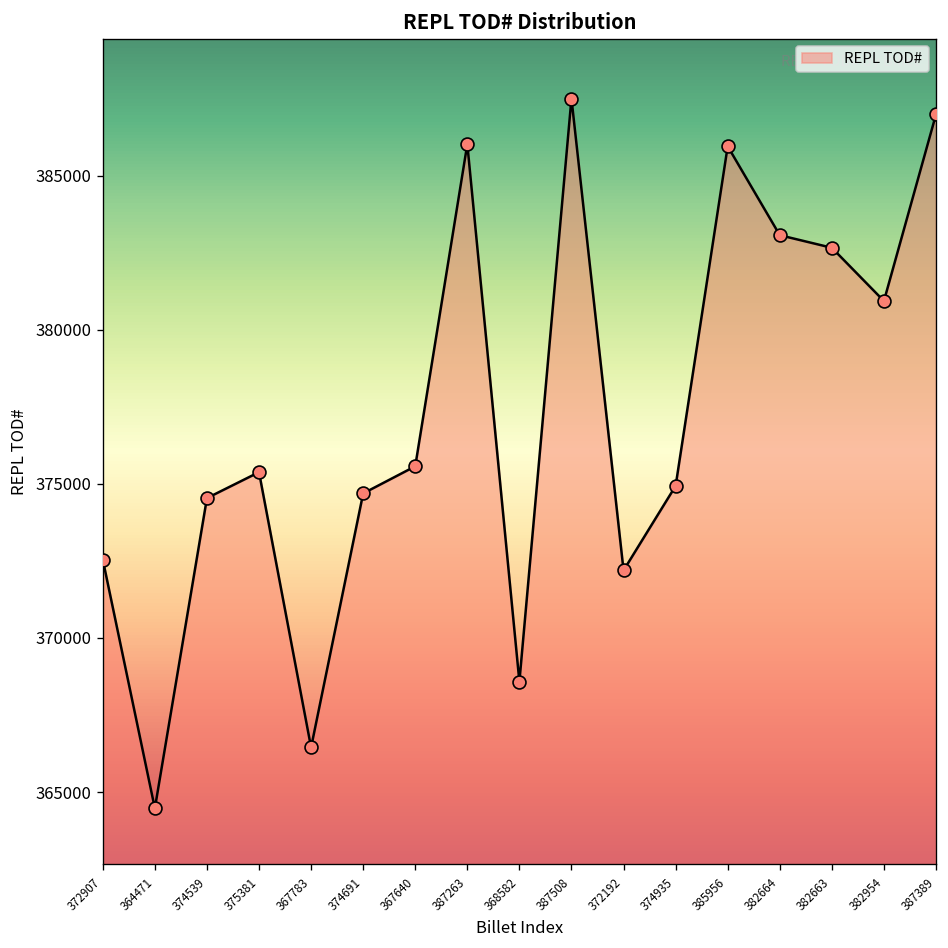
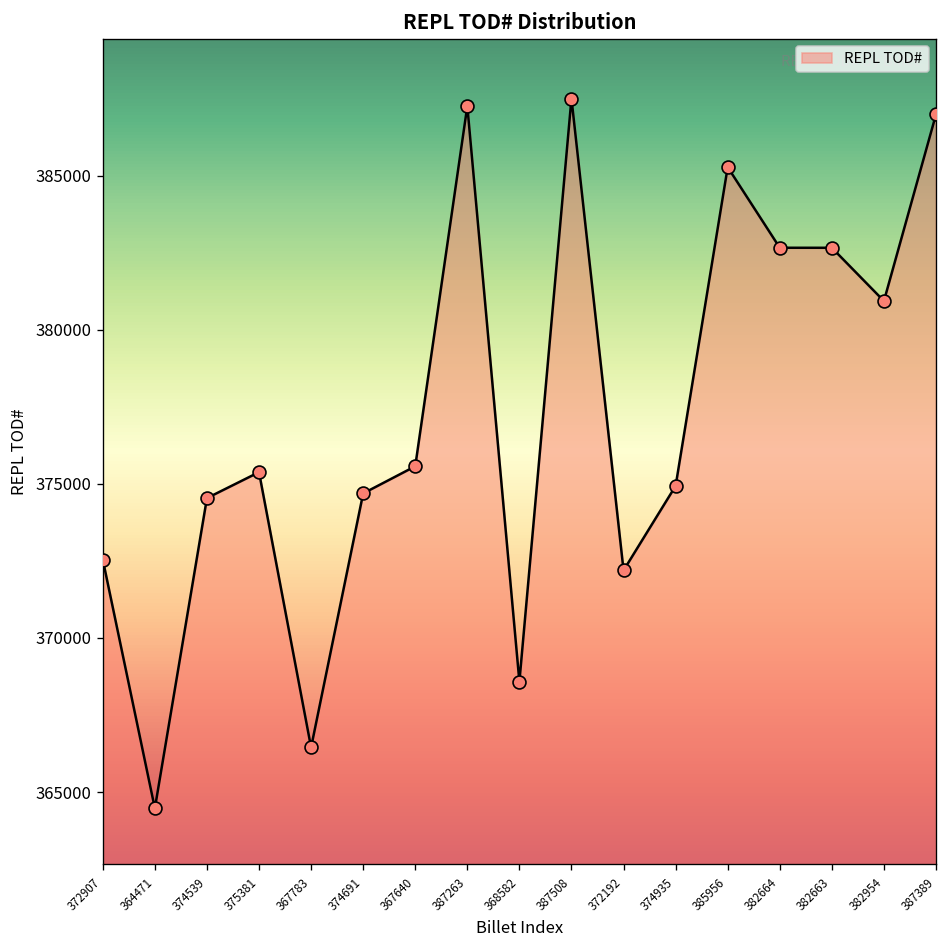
  {
    "372907": 372500,
    "364471": 364500,
    "374539": 374500,
    "375381": 375400,
    "367783": 366400,
    "374691": 374700,
    "367640": 375600,
-   "387263": 386000,
+   "387263": 387300,
    "368582": 368600,
    "387508": 387500,
    "372192": 372200,
    "374935": 374900,
-   "385956": 386000,
-   "382664": 383100,
+   "385956": 385300,
+   "382664": 382700,
    "382663": 382700,
    "382954": 380900,
    "387389": 387000
  }
